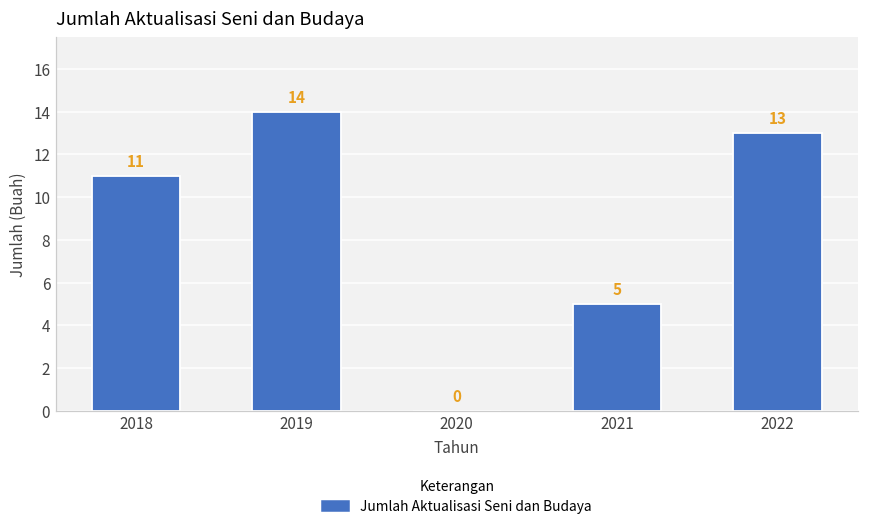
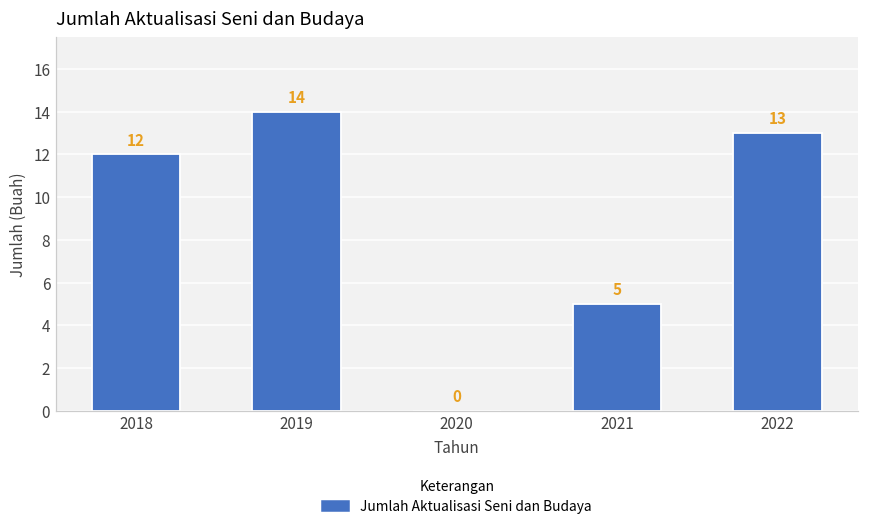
  {
-   "2018": 11,
+   "2018": 12,
    "2019": 14,
    "2020": 0,
    "2021": 5,
    "2022": 13
  }
